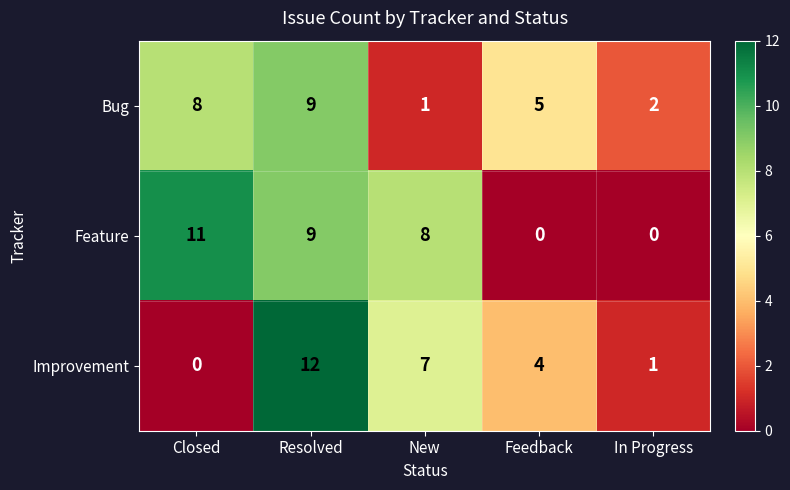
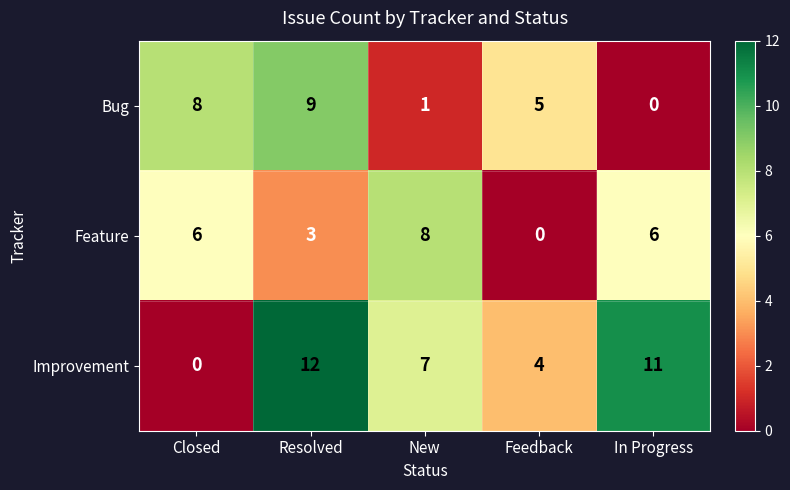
  {
    "Bug": {
      "Closed": 8,
      "Resolved": 9,
      "New": 1,
      "Feedback": 5,
-     "In Progress": 2
+     "In Progress": 0
    },
    "Feature": {
-     "Closed": 11,
-     "Resolved": 9,
+     "Closed": 6,
+     "Resolved": 3,
      "New": 8,
      "Feedback": 0,
-     "In Progress": 0
+     "In Progress": 6
    },
    "Improvement": {
      "Closed": 0,
      "Resolved": 12,
      "New": 7,
      "Feedback": 4,
-     "In Progress": 1
+     "In Progress": 11
    }
  }
